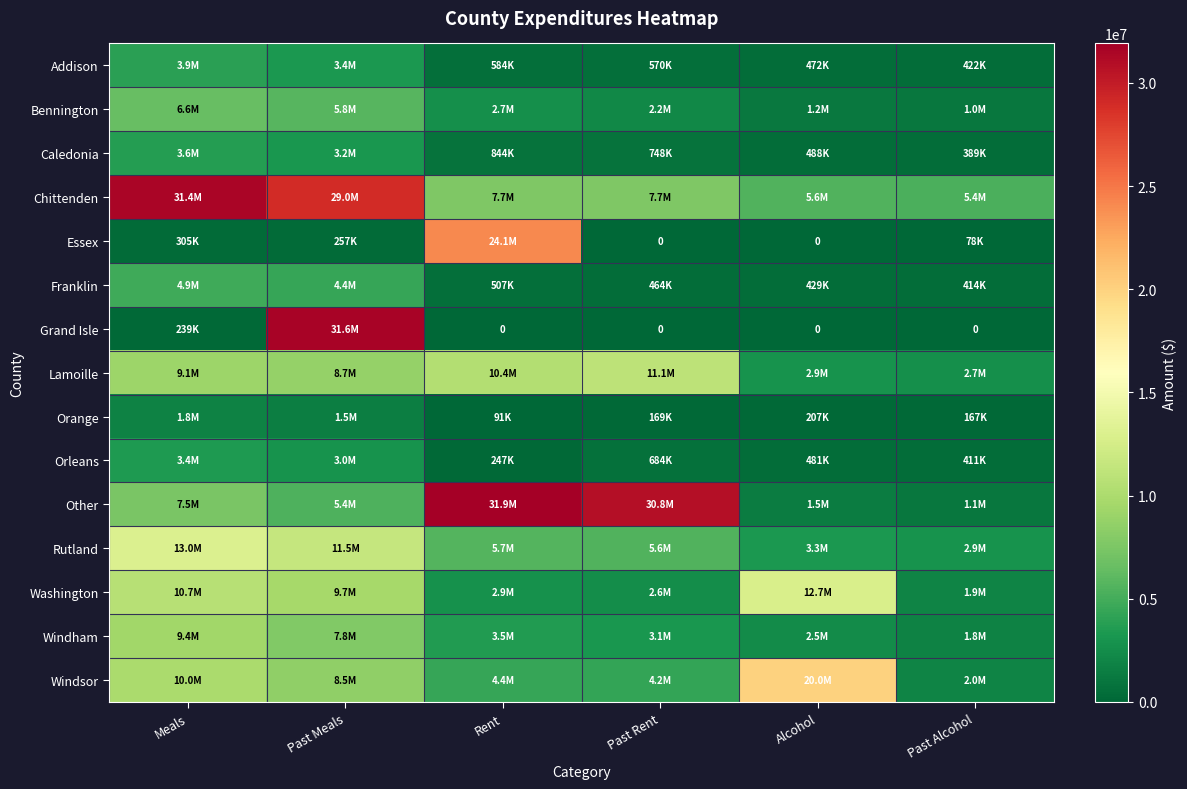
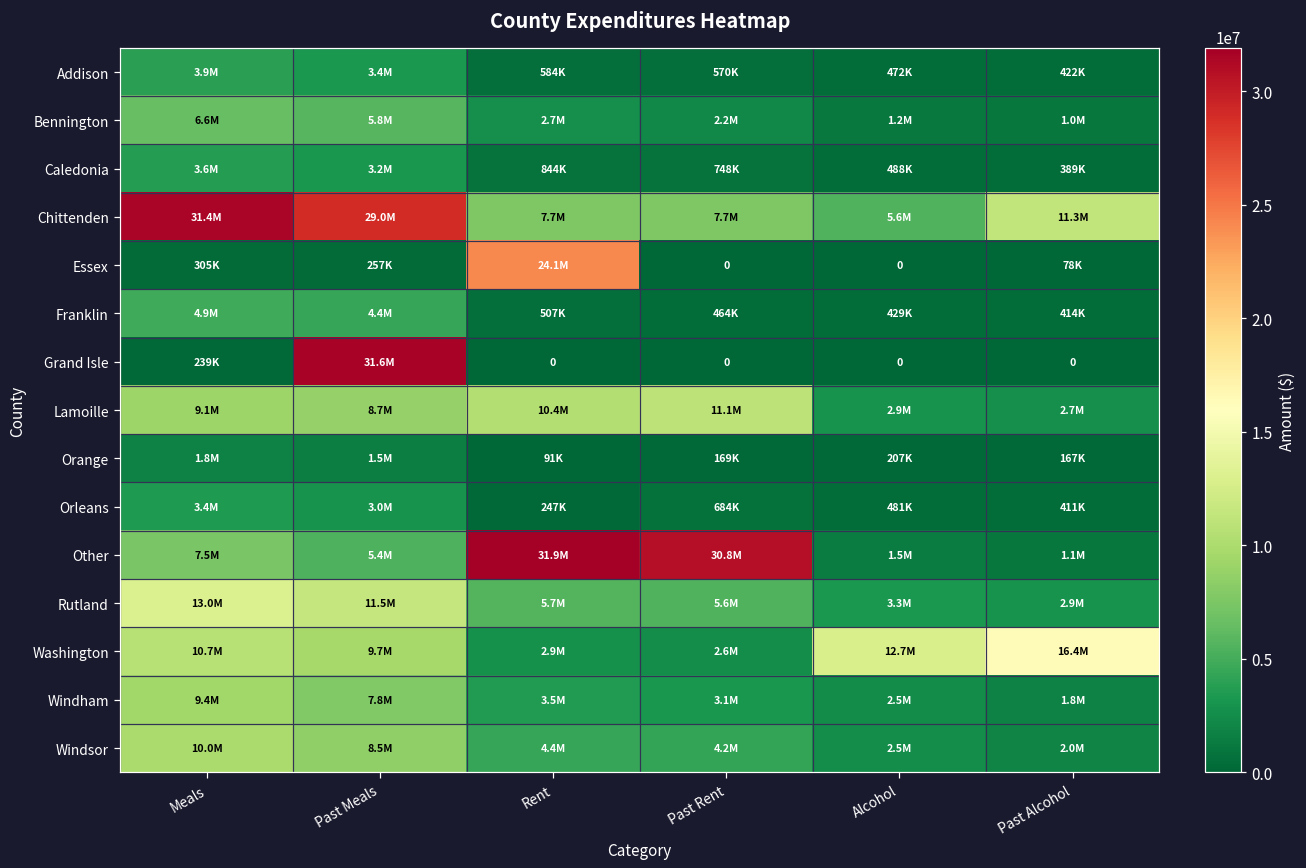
  {
    "Addison": {
      "Meals": "3.9M",
      "Past Meals": "3.4M",
      "Rent": "584K",
      "Past Rent": "570K",
      "Alcohol": "472K",
      "Past Alcohol": "422K"
    },
    "Bennington": {
      "Meals": "6.6M",
      "Past Meals": "5.8M",
      "Rent": "2.7M",
      "Past Rent": "2.2M",
      "Alcohol": "1.2M",
      "Past Alcohol": "1.0M"
    },
    "Caledonia": {
      "Meals": "3.6M",
      "Past Meals": "3.2M",
      "Rent": "844K",
      "Past Rent": "748K",
      "Alcohol": "488K",
      "Past Alcohol": "389K"
    },
    "Chittenden": {
      "Meals": "31.4M",
      "Past Meals": "29.0M",
      "Rent": "7.7M",
      "Past Rent": "7.7M",
      "Alcohol": "5.6M",
-     "Past Alcohol": "5.4M"
+     "Past Alcohol": "11.3M"
    },
    "Essex": {
      "Meals": "305K",
      "Past Meals": "257K",
      "Rent": "24.1M",
      "Past Rent": "0",
      "Alcohol": "0",
      "Past Alcohol": "78K"
    },
    "Franklin": {
      "Meals": "4.9M",
      "Past Meals": "4.4M",
      "Rent": "507K",
      "Past Rent": "464K",
      "Alcohol": "429K",
      "Past Alcohol": "414K"
    },
    "Grand Isle": {
      "Meals": "239K",
      "Past Meals": "31.6M",
      "Rent": "0",
      "Past Rent": "0",
      "Alcohol": "0",
      "Past Alcohol": "0"
    },
    "Lamoille": {
      "Meals": "9.1M",
      "Past Meals": "8.7M",
      "Rent": "10.4M",
      "Past Rent": "11.1M",
      "Alcohol": "2.9M",
      "Past Alcohol": "2.7M"
    },
    "Orange": {
      "Meals": "1.8M",
      "Past Meals": "1.5M",
      "Rent": "91K",
      "Past Rent": "169K",
      "Alcohol": "207K",
      "Past Alcohol": "167K"
    },
    "Orleans": {
      "Meals": "3.4M",
      "Past Meals": "3.0M",
      "Rent": "247K",
      "Past Rent": "684K",
      "Alcohol": "481K",
      "Past Alcohol": "411K"
    },
    "Other": {
      "Meals": "7.5M",
      "Past Meals": "5.4M",
      "Rent": "31.9M",
      "Past Rent": "30.8M",
      "Alcohol": "1.5M",
      "Past Alcohol": "1.1M"
    },
    "Rutland": {
      "Meals": "13.0M",
      "Past Meals": "11.5M",
      "Rent": "5.7M",
      "Past Rent": "5.6M",
      "Alcohol": "3.3M",
      "Past Alcohol": "2.9M"
    },
    "Washington": {
      "Meals": "10.7M",
      "Past Meals": "9.7M",
      "Rent": "2.9M",
      "Past Rent": "2.6M",
      "Alcohol": "12.7M",
-     "Past Alcohol": "1.9M"
+     "Past Alcohol": "16.4M"
    },
    "Windham": {
      "Meals": "9.4M",
      "Past Meals": "7.8M",
      "Rent": "3.5M",
      "Past Rent": "3.1M",
      "Alcohol": "2.5M",
      "Past Alcohol": "1.8M"
    },
    "Windsor": {
      "Meals": "10.0M",
      "Past Meals": "8.5M",
      "Rent": "4.4M",
      "Past Rent": "4.2M",
-     "Alcohol": "20.0M",
+     "Alcohol": "2.5M",
      "Past Alcohol": "2.0M"
    }
  }
